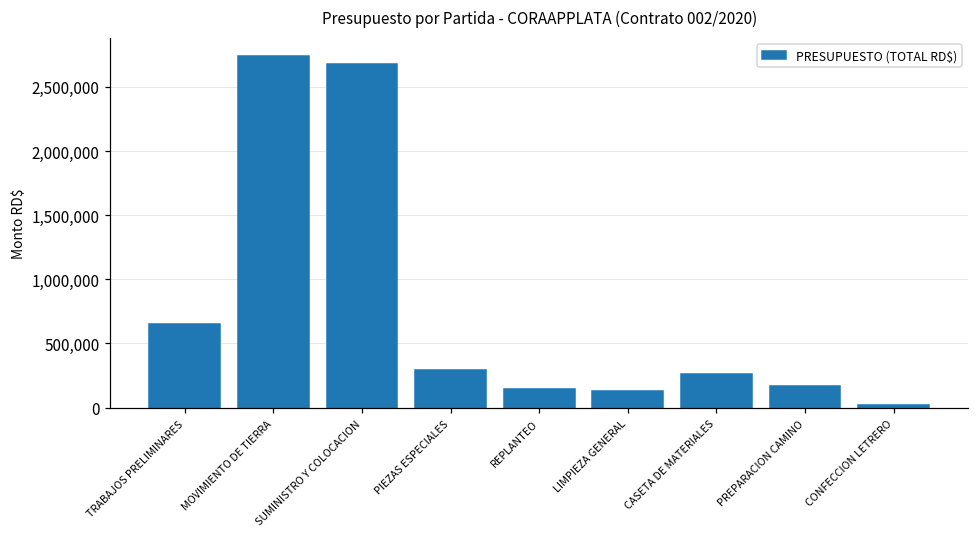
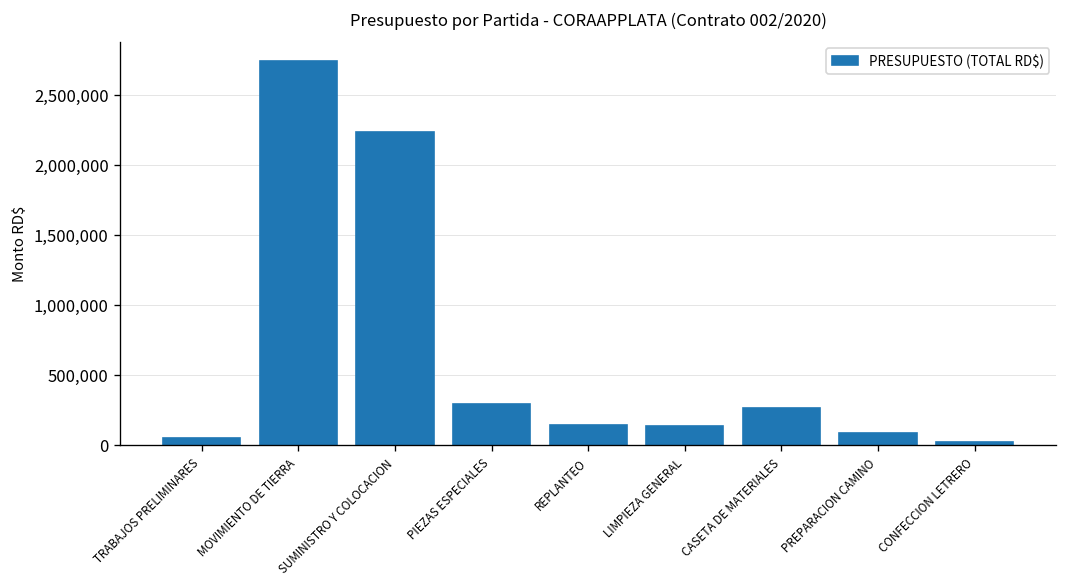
  {
-   "TRABAJOS PRELIMINARES": "650,000",
+   "TRABAJOS PRELIMINARES": "50,000",
    "MOVIMIENTO DE TIERRA": "2,740,000",
-   "SUMINISTRO Y COLOCACION": "2,680,000",
+   "SUMINISTRO Y COLOCACION": "2,230,000",
    "PIEZAS ESPECIALES": "290,000",
    "REPLANTEO": "140,000",
    "LIMPIEZA GENERAL": "130,000",
    "CASETA DE MATERIALES": "260,000",
-   "PREPARACION CAMINO": "170,000"
+   "PREPARACION CAMINO": "90,000"
  }
